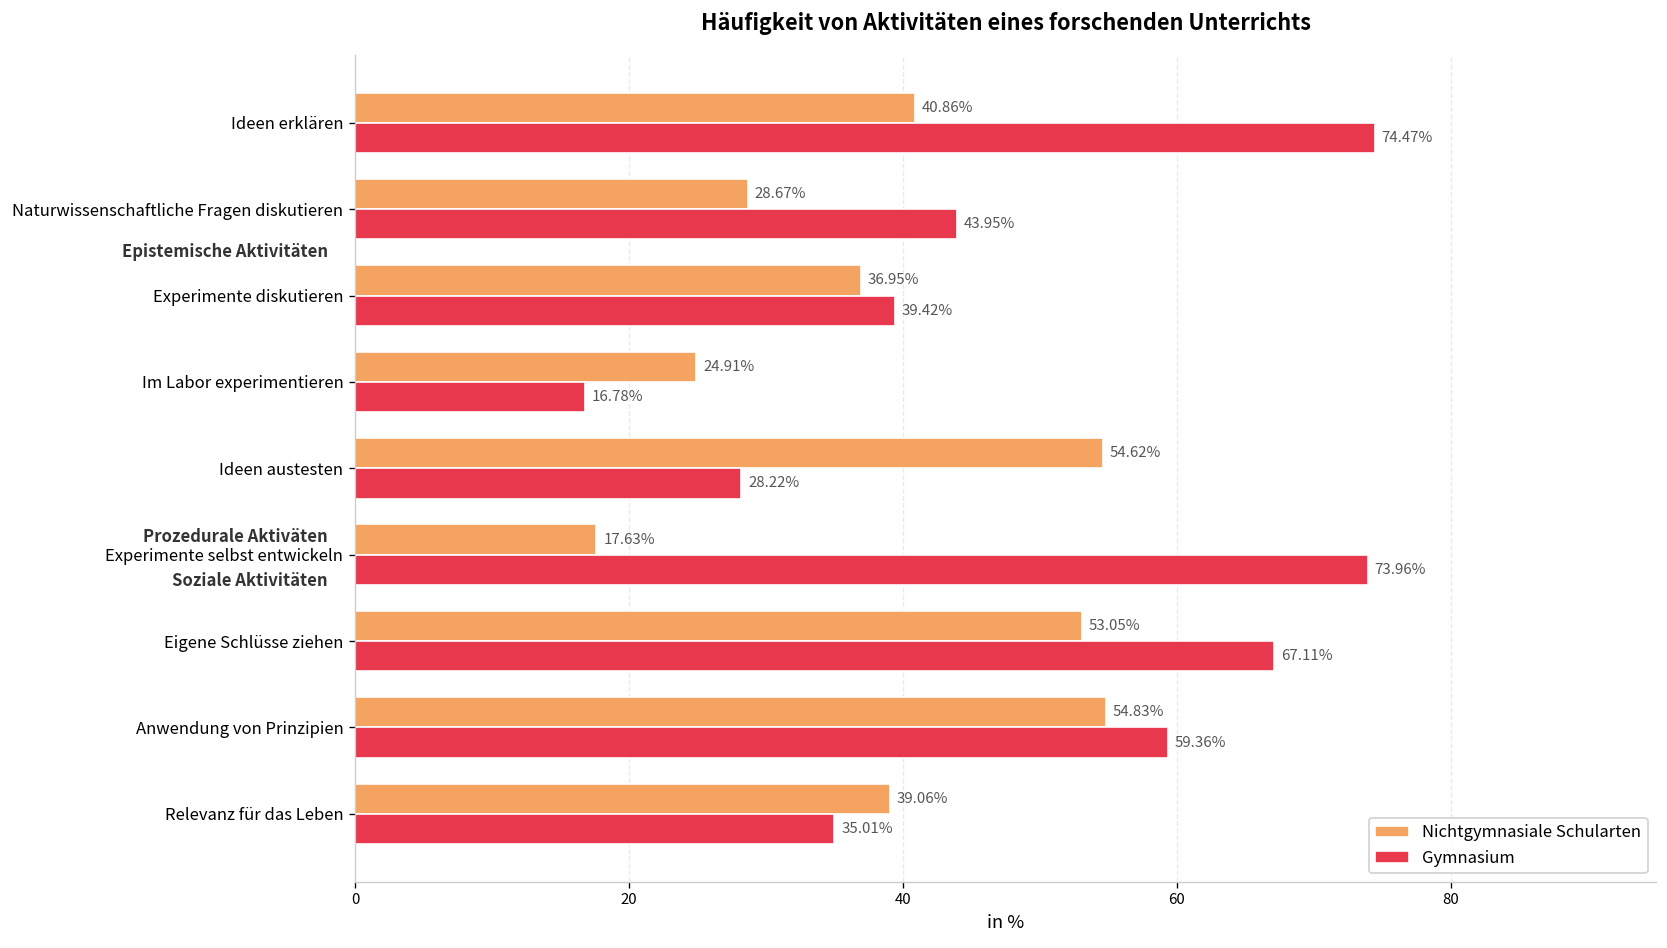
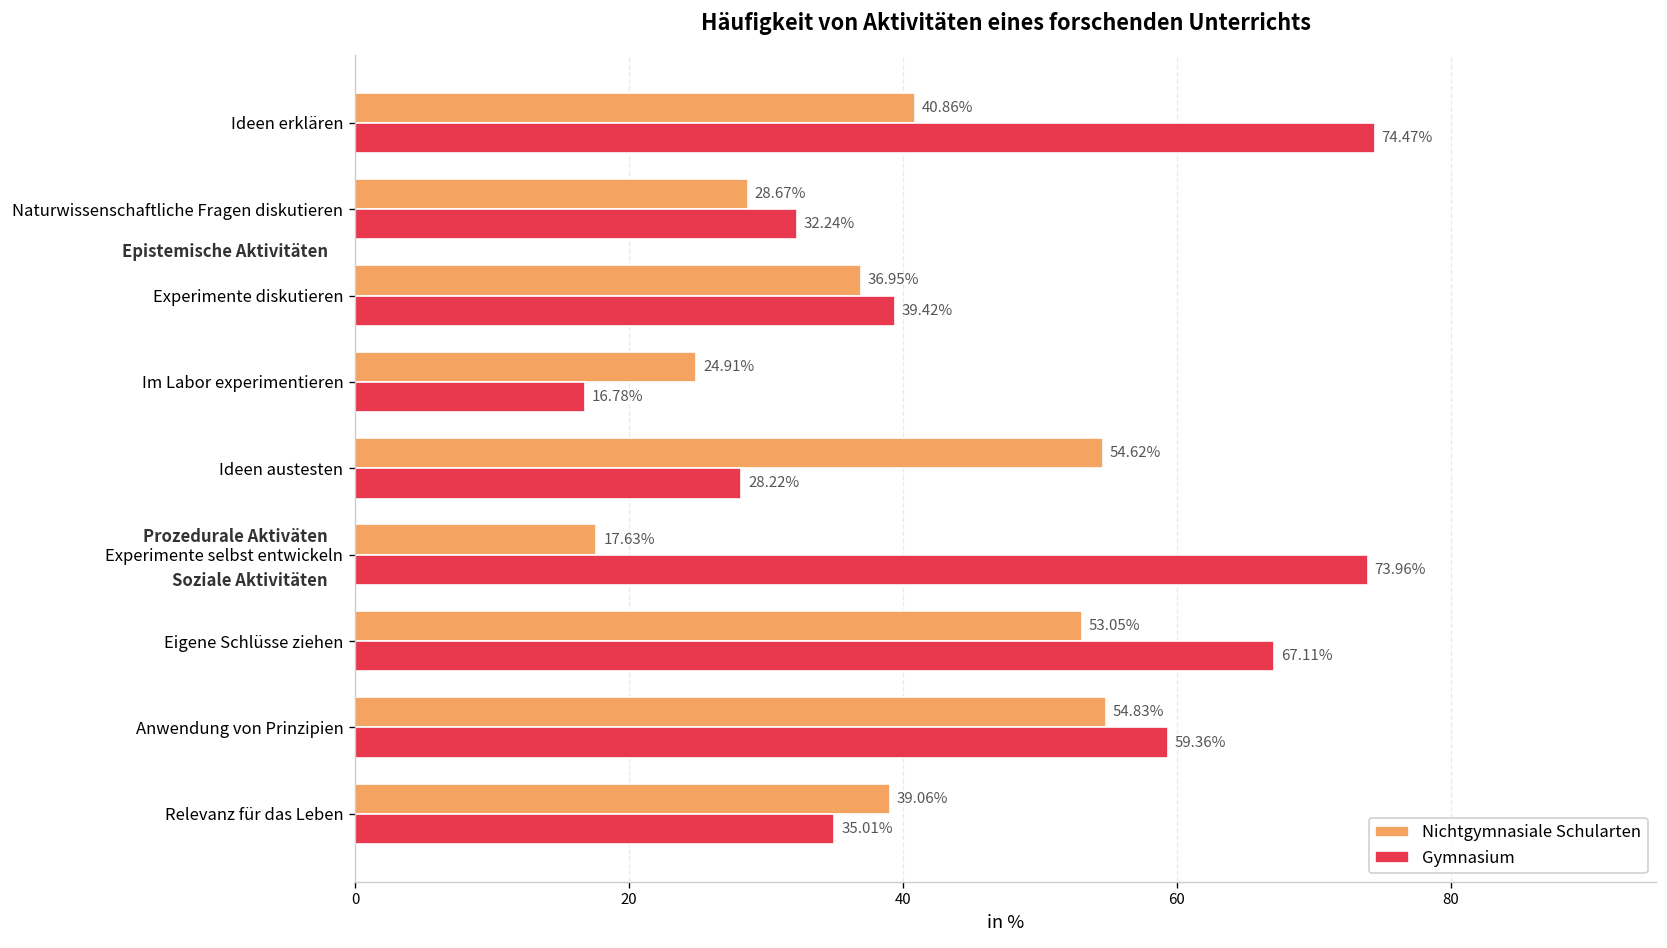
  {
    "Nichtgymnasiale Schularten": {
      "Ideen erklären": "40.86%",
      "Naturwissenschaftliche Fragen diskutieren": "28.67%",
      "Experimente diskutieren": "36.95%",
      "Im Labor experimentieren": "24.91%",
      "Ideen austesten": "54.62%",
      "Experimente selbst entwickeln": "17.63%",
      "Eigene Schlüsse ziehen": "53.05%",
      "Anwendung von Prinzipien": "54.83%",
      "Relevanz für das Leben": "39.06%"
    },
    "Gymnasium": {
      "Ideen erklären": "74.47%",
-     "Naturwissenschaftliche Fragen diskutieren": "43.95%",
+     "Naturwissenschaftliche Fragen diskutieren": "32.24%",
      "Experimente diskutieren": "39.42%",
      "Im Labor experimentieren": "16.78%",
      "Ideen austesten": "28.22%",
      "Experimente selbst entwickeln": "73.96%",
      "Eigene Schlüsse ziehen": "67.11%",
      "Anwendung von Prinzipien": "59.36%",
      "Relevanz für das Leben": "35.01%"
    }
  }
